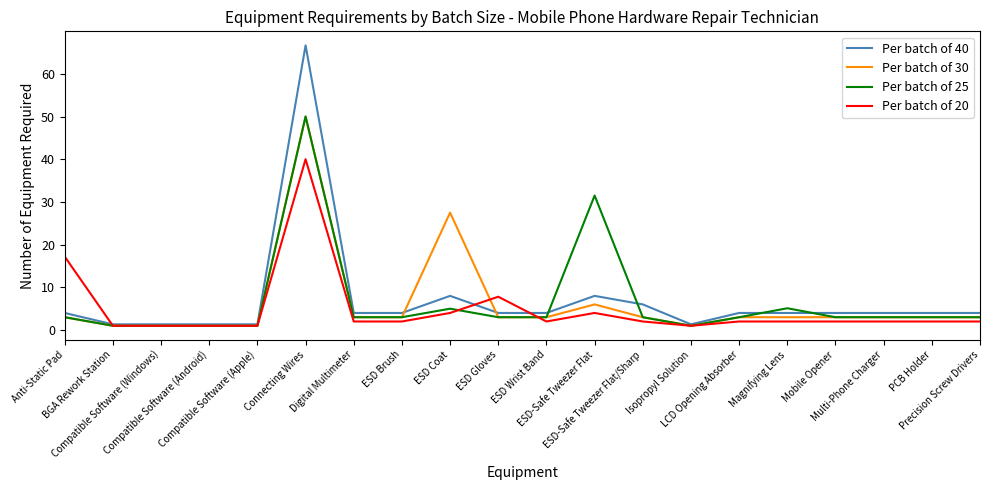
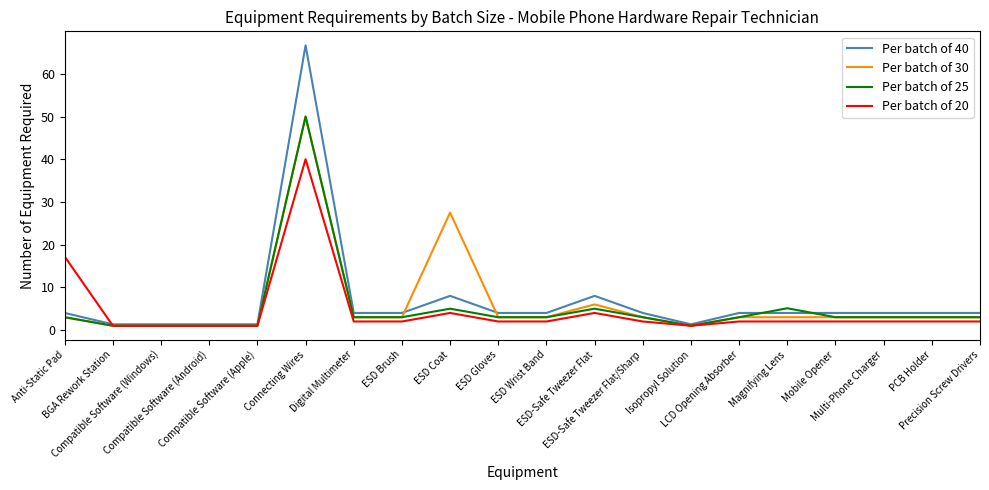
  {
    "Per batch of 40": {
      "Anti-Static Pad": 4,
      "Connecting Wires": 67,
      "Digital Multimeter": 4,
      "ESD Brush": 4,
      "ESD Coat": 8,
      "ESD Gloves": 4,
      "ESD Wrist Band": 4,
      "ESD-Safe Tweezer Flat": 8,
-     "ESD-Safe Tweezer Flat/Sharp": 6,
+     "ESD-Safe Tweezer Flat/Sharp": 4,
      "LCD Opening Absorber": 4,
      "Magnifying Lens": 4,
      "Mobile Opener": 4,
      "Multi-Phone Charger": 4,
      "PCB Holder": 4,
      "Precision Screw Drivers": 4
    },
    "Per batch of 30": {
      "ESD Coat": 28,
      "ESD-Safe Tweezer Flat": 6,
      "Magnifying Lens": 3
    },
    "Per batch of 25": {
      "ESD Coat": 5,
-     "ESD-Safe Tweezer Flat": 32,
+     "ESD-Safe Tweezer Flat": 5,
      "Magnifying Lens": 5
    },
    "Per batch of 20": {
      "Anti-Static Pad": 17,
      "Connecting Wires": 40,
      "Digital Multimeter": 2,
      "ESD Brush": 2,
      "ESD Coat": 4,
-     "ESD Gloves": 8,
+     "ESD Gloves": 2,
      "ESD Wrist Band": 2,
      "ESD-Safe Tweezer Flat": 4,
      "ESD-Safe Tweezer Flat/Sharp": 2,
      "LCD Opening Absorber": 2,
      "Magnifying Lens": 2,
      "Mobile Opener": 2,
      "Multi-Phone Charger": 2,
      "PCB Holder": 2,
      "Precision Screw Drivers": 2
    }
  }
